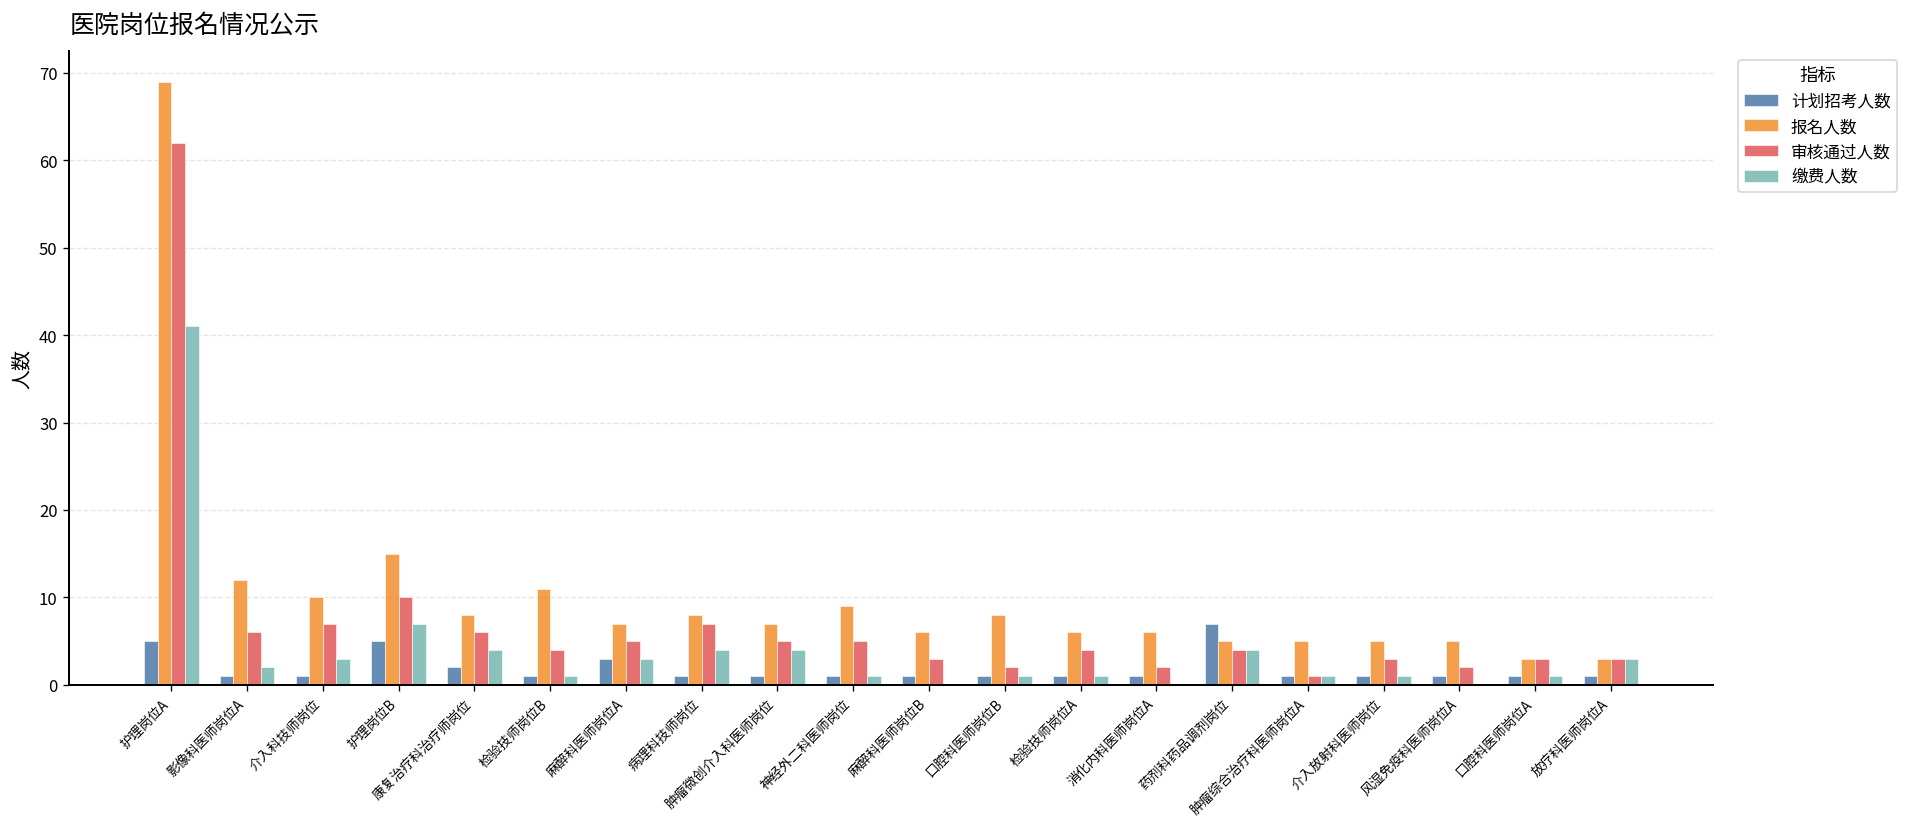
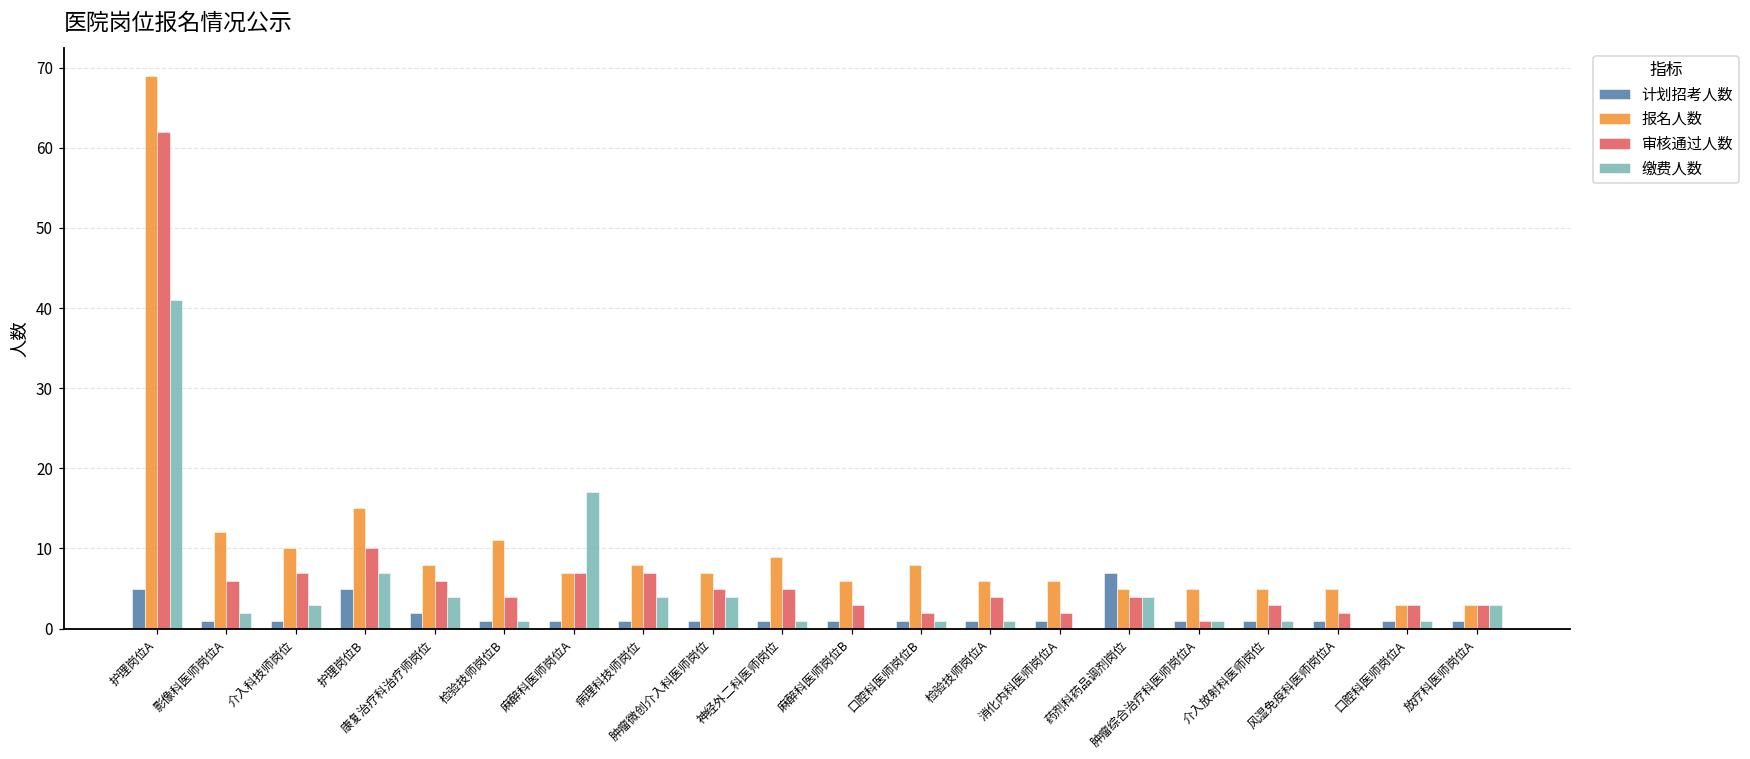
  {
    "计划招考人数": {
      "护理岗位A": 5,
      "影像科医师岗位A": 1,
      "介入科技师岗位": 1,
      "护理岗位B": 5,
      "康复治疗科治疗师岗位": 2,
      "检验技师岗位B": 1,
-     "麻醉科医师岗位A": 3,
+     "麻醉科医师岗位A": 1,
      "病理科技师岗位": 1,
      "肿瘤微创介入科医师岗位": 1,
      "神经外二科医师岗位": 1,
      "麻醉科医师岗位B": 1,
      "口腔科医师岗位B": 1,
      "检验技师岗位A": 1,
      "消化内科医师岗位A": 1,
      "药剂科药品调剂岗位": 7,
      "肿瘤综合治疗科医师岗位A": 1,
      "介入放射科医师岗位": 1,
      "风湿免疫科医师岗位A": 1,
      "口腔科医师岗位A": 1,
      "放疗科医师岗位A": 1
    },
    "报名人数": {
      "护理岗位A": 69,
      "影像科医师岗位A": 12,
      "介入科技师岗位": 10,
      "护理岗位B": 15,
      "康复治疗科治疗师岗位": 8,
      "检验技师岗位B": 11,
      "麻醉科医师岗位A": 7,
      "病理科技师岗位": 8,
      "肿瘤微创介入科医师岗位": 7,
      "神经外二科医师岗位": 9,
      "麻醉科医师岗位B": 6,
      "口腔科医师岗位B": 8,
      "检验技师岗位A": 6,
      "消化内科医师岗位A": 6,
      "药剂科药品调剂岗位": 5,
      "肿瘤综合治疗科医师岗位A": 5,
      "介入放射科医师岗位": 5,
      "风湿免疫科医师岗位A": 5,
      "口腔科医师岗位A": 3,
      "放疗科医师岗位A": 3
    },
    "审核通过人数": {
      "护理岗位A": 62,
      "影像科医师岗位A": 6,
      "介入科技师岗位": 7,
      "护理岗位B": 10,
      "康复治疗科治疗师岗位": 6,
      "检验技师岗位B": 4,
-     "麻醉科医师岗位A": 5,
+     "麻醉科医师岗位A": 7,
      "病理科技师岗位": 7,
      "肿瘤微创介入科医师岗位": 5,
      "神经外二科医师岗位": 5,
      "麻醉科医师岗位B": 3,
      "口腔科医师岗位B": 2,
      "检验技师岗位A": 4,
      "消化内科医师岗位A": 2,
      "药剂科药品调剂岗位": 4,
      "肿瘤综合治疗科医师岗位A": 1,
      "介入放射科医师岗位": 3,
      "风湿免疫科医师岗位A": 2,
      "口腔科医师岗位A": 3,
      "放疗科医师岗位A": 3
    },
    "缴费人数": {
      "护理岗位A": 41,
      "影像科医师岗位A": 2,
      "介入科技师岗位": 3,
      "护理岗位B": 7,
      "康复治疗科治疗师岗位": 4,
      "检验技师岗位B": 1,
-     "麻醉科医师岗位A": 3,
+     "麻醉科医师岗位A": 17,
      "病理科技师岗位": 4,
      "肿瘤微创介入科医师岗位": 4,
      "神经外二科医师岗位": 1,
      "麻醉科医师岗位B": 0,
      "口腔科医师岗位B": 1,
      "检验技师岗位A": 1,
      "消化内科医师岗位A": 0,
      "药剂科药品调剂岗位": 4,
      "肿瘤综合治疗科医师岗位A": 1,
      "介入放射科医师岗位": 1,
      "风湿免疫科医师岗位A": 0,
      "口腔科医师岗位A": 1,
      "放疗科医师岗位A": 3
    }
  }
